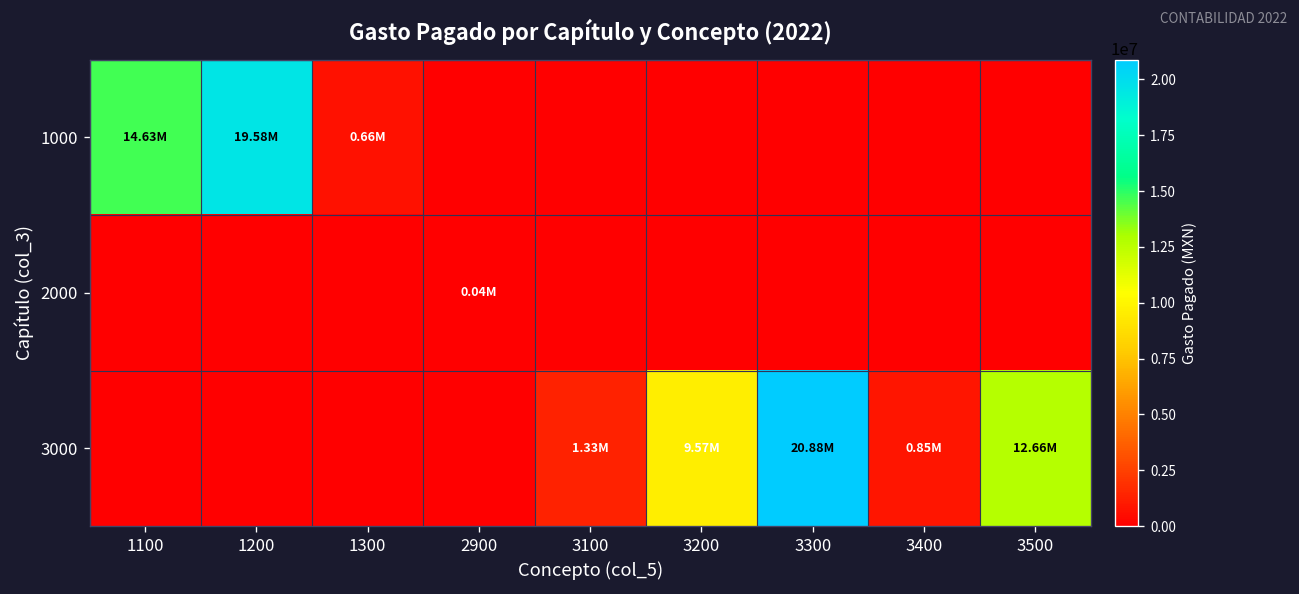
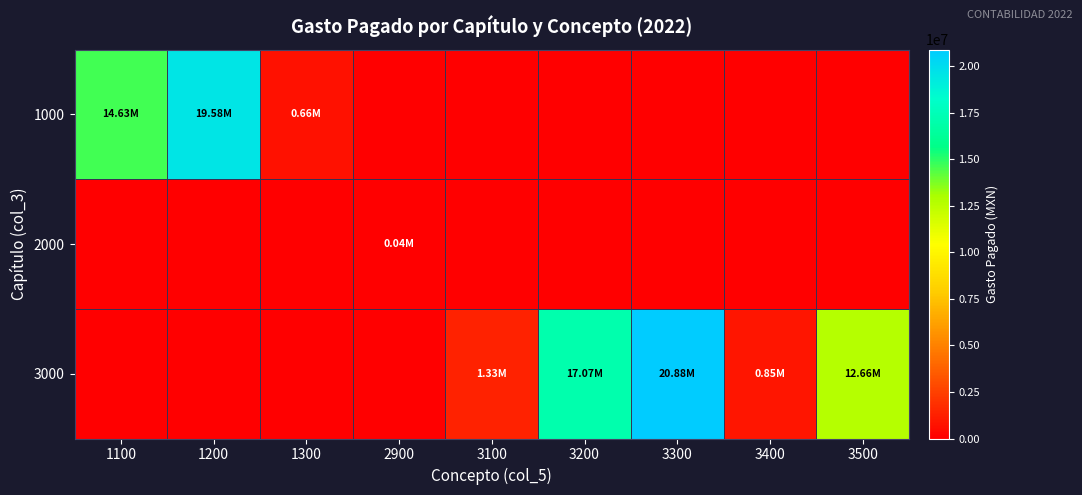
  {
    "1000": {
      "1100": "14.63M",
      "1200": "19.58M",
      "1300": "0.66M"
    },
    "2000": {
      "2900": "0.04M"
    },
    "3000": {
      "3100": "1.33M",
-     "3200": "9.57M",
+     "3200": "17.07M",
      "3300": "20.88M",
      "3400": "0.85M",
      "3500": "12.66M"
    }
  }
